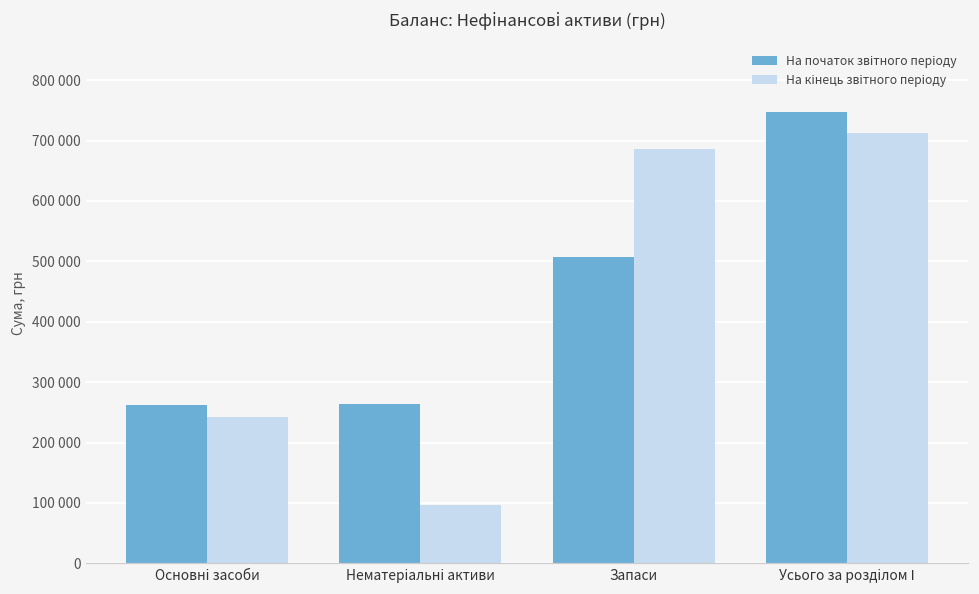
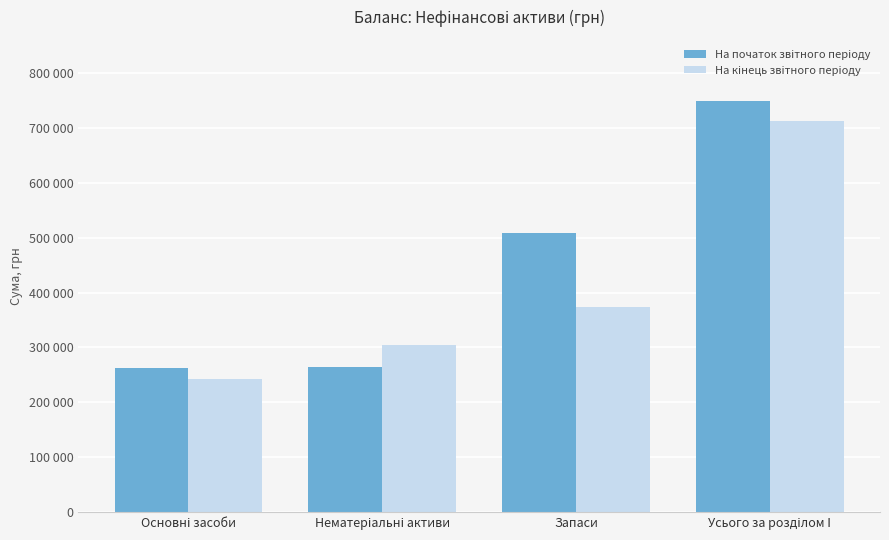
  {
    "На початок звітного періоду": {
      "Основні засоби": 260000,
      "Нематеріальні активи": 260000,
      "Запаси": 510000,
      "Усього за розділом І": 750000
    },
    "На кінець звітного періоду": {
      "Основні засоби": 240000,
-     "Нематеріальні активи": 100000,
-     "Запаси": 690000,
+     "Нематеріальні активи": 300000,
+     "Запаси": 370000,
      "Усього за розділом І": 710000
    }
  }
